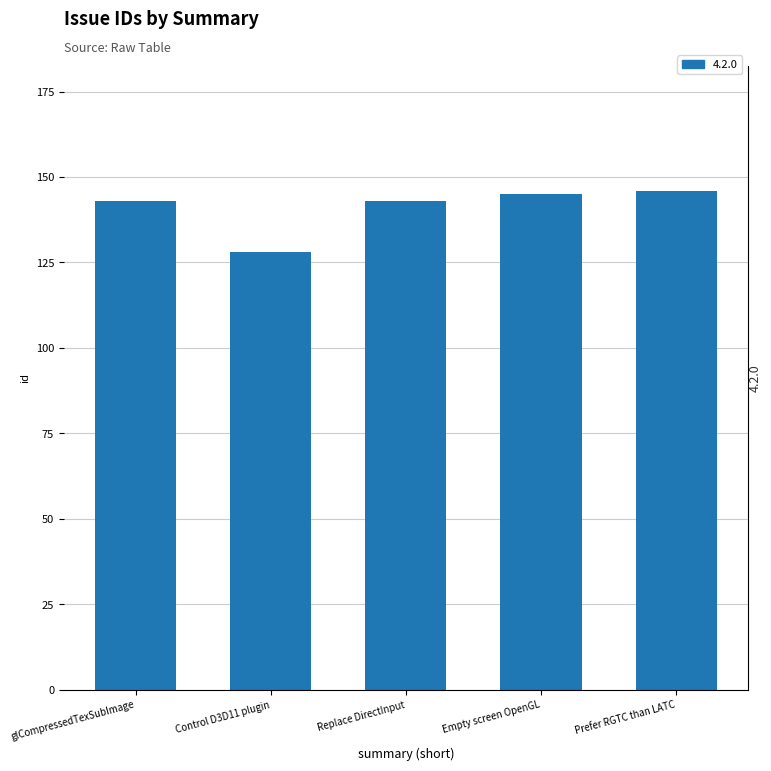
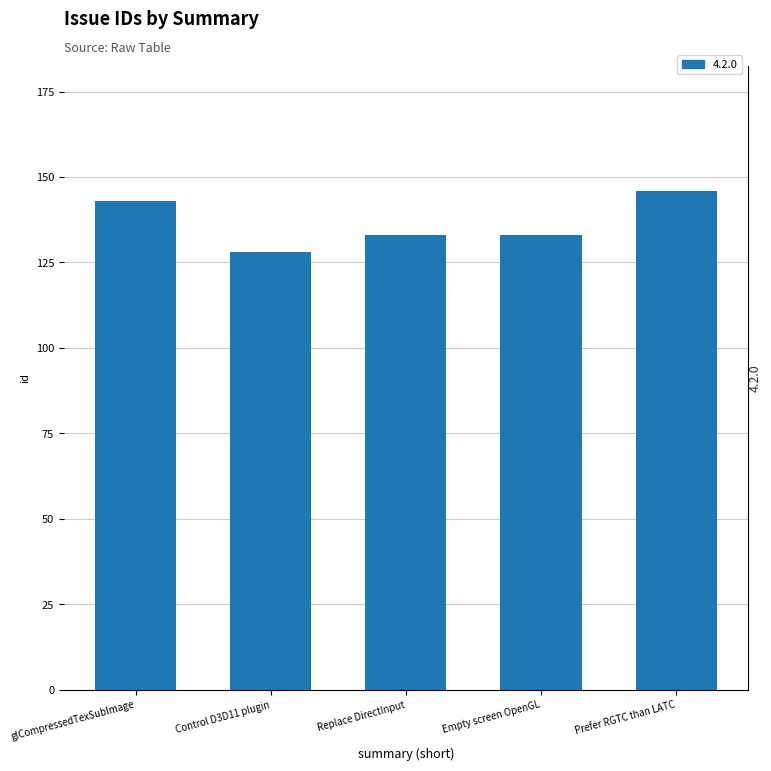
  {
    "glCompressedTexSubImage": 143,
    "Control D3D11 plugin": 128,
-   "Replace DirectInput": 143,
-   "Empty screen OpenGL": 145,
+   "Replace DirectInput": 133,
+   "Empty screen OpenGL": 133,
    "Prefer RGTC than LATC": 146
  }
